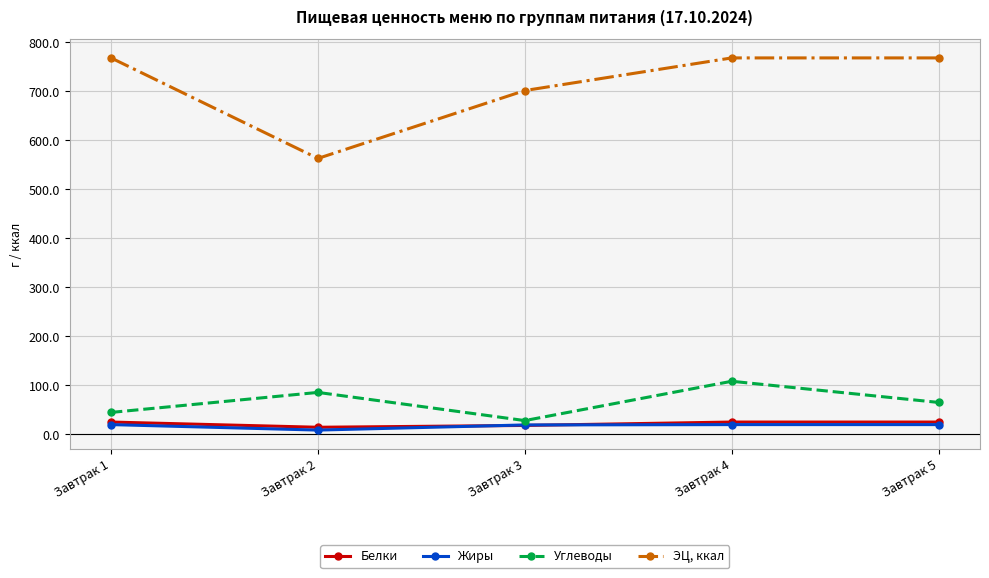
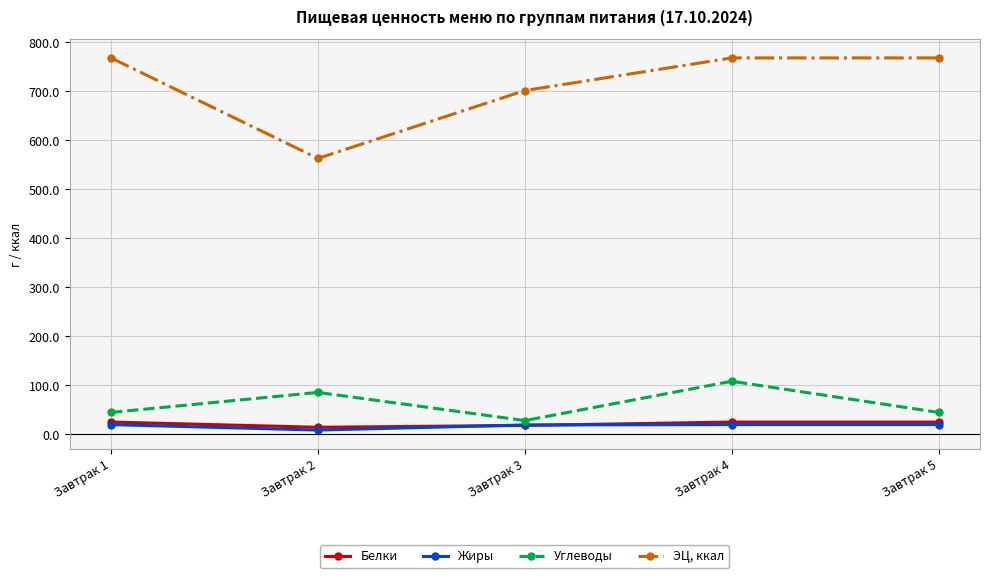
  {
    "Белки": {
      "Завтрак 2": 10
    },
    "Жиры": {
      "Завтрак 2": 10
    },
    "Углеводы": {
      "Завтрак 1": 40,
      "Завтрак 2": 90,
      "Завтрак 3": 30,
      "Завтрак 4": 110,
-     "Завтрак 5": 60
+     "Завтрак 5": 40
    },
    "ЭЦ, ккал": {
      "Завтрак 1": 770,
      "Завтрак 2": 560,
      "Завтрак 3": 700,
      "Завтрак 4": 770,
      "Завтрак 5": 770
    }
  }
